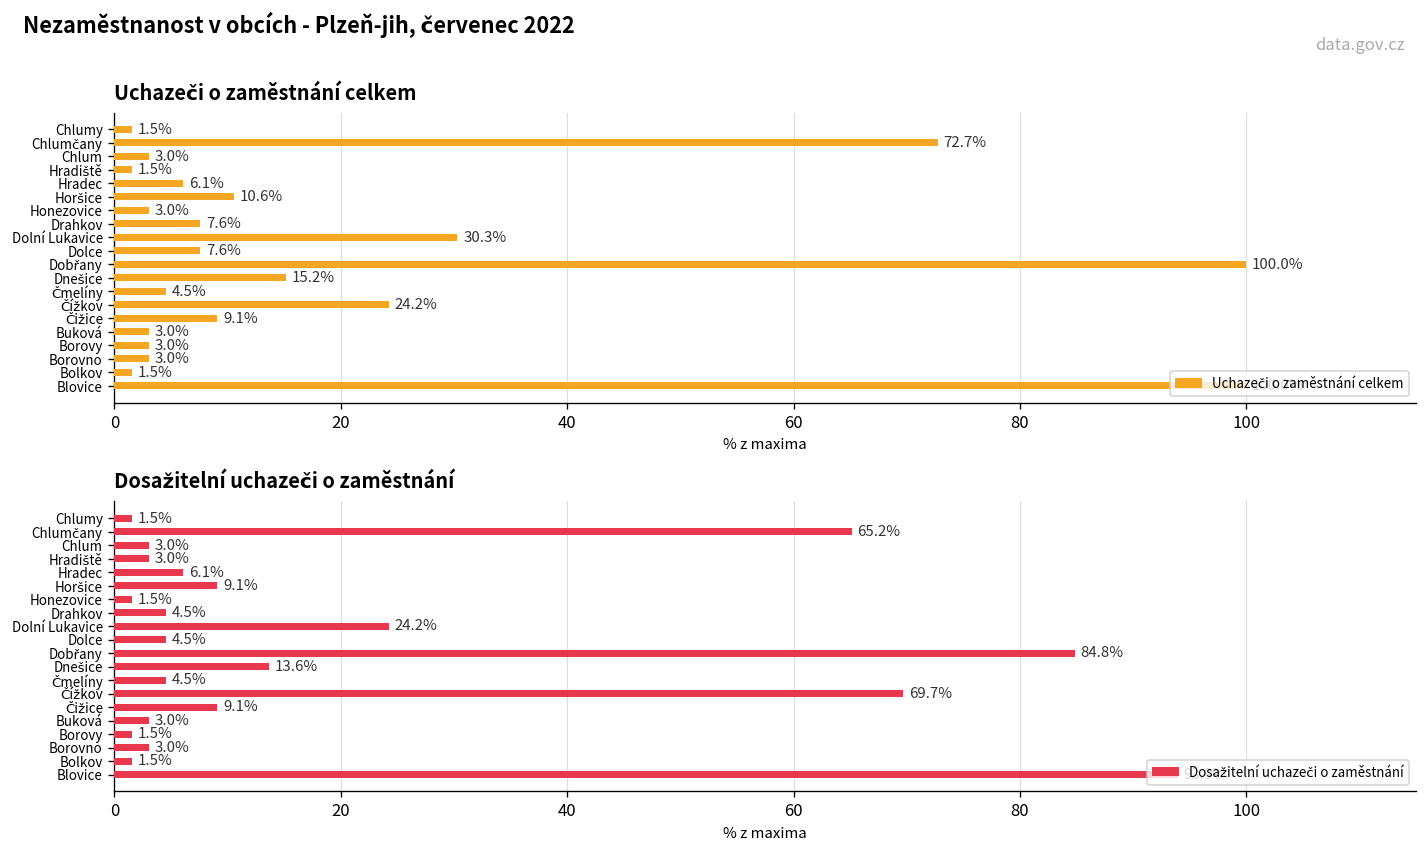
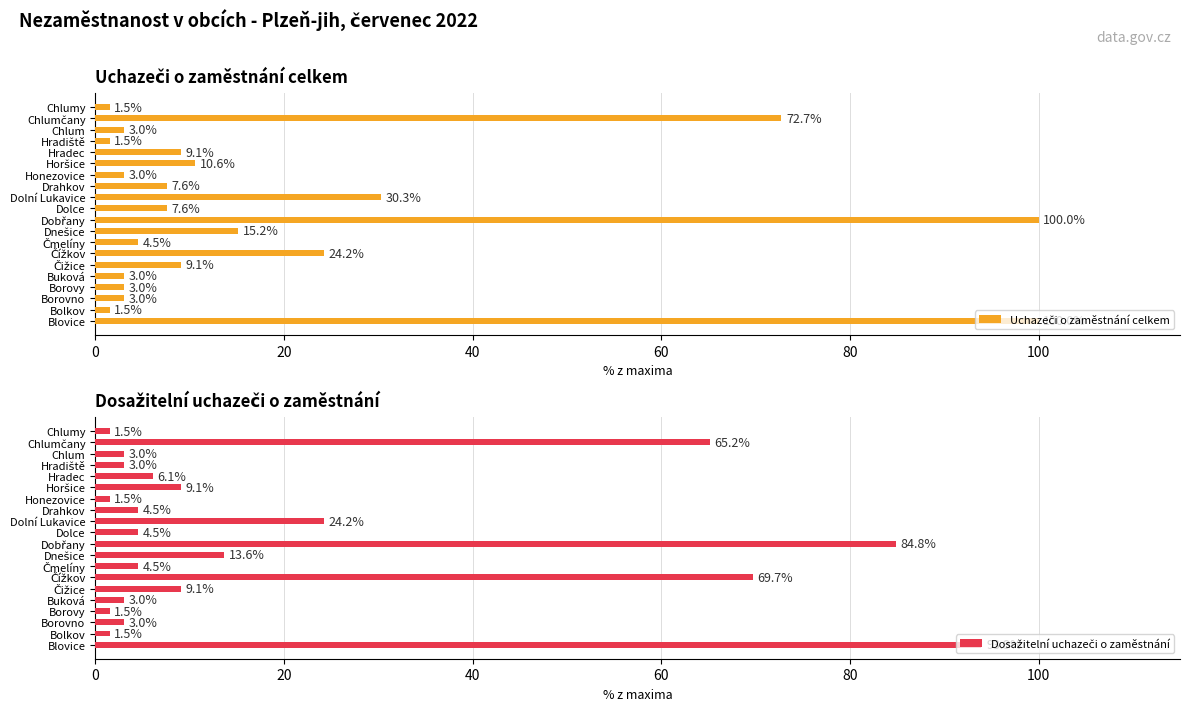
  {
    "Uchazeči o zaměstnání celkem": {
      "Chlumy": "1.5%",
      "Chlumčany": "72.7%",
      "Chlum": "3.0%",
      "Hradiště": "1.5%",
-     "Hradec": "6.1%",
+     "Hradec": "9.1%",
      "Horšice": "10.6%",
      "Honezovice": "3.0%",
      "Drahkov": "7.6%",
      "Dolní Lukavice": "30.3%",
      "Dolce": "7.6%",
      "Dobřany": "100.0%",
      "Dnešice": "15.2%",
      "Čmelíny": "4.5%",
      "Čížkov": "24.2%",
      "Čižice": "9.1%",
      "Buková": "3.0%",
      "Borovy": "3.0%",
      "Borovno": "3.0%",
      "Bolkov": "1.5%"
    },
    "Dosažitelní uchazeči o zaměstnání": {
      "Chlumy": "1.5%",
      "Chlumčany": "65.2%",
      "Chlum": "3.0%",
      "Hradiště": "3.0%",
      "Hradec": "6.1%",
      "Horšice": "9.1%",
      "Honezovice": "1.5%",
      "Drahkov": "4.5%",
      "Dolní Lukavice": "24.2%",
      "Dolce": "4.5%",
      "Dobřany": "84.8%",
      "Dnešice": "13.6%",
      "Čmelíny": "4.5%",
      "Čížkov": "69.7%",
      "Čižice": "9.1%",
      "Buková": "3.0%",
      "Borovy": "1.5%",
      "Borovno": "3.0%",
      "Bolkov": "1.5%"
    }
  }
